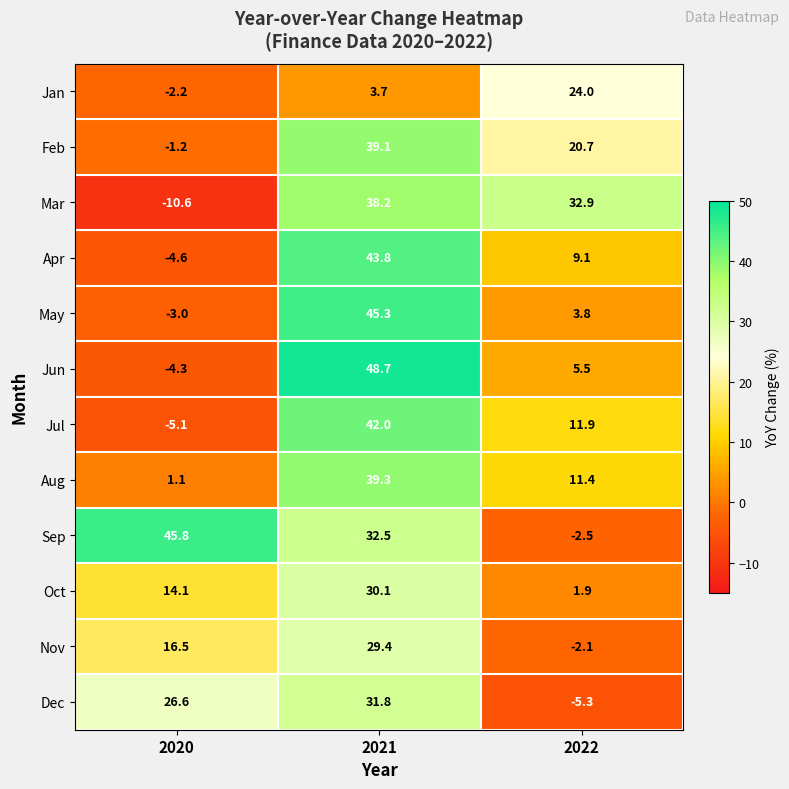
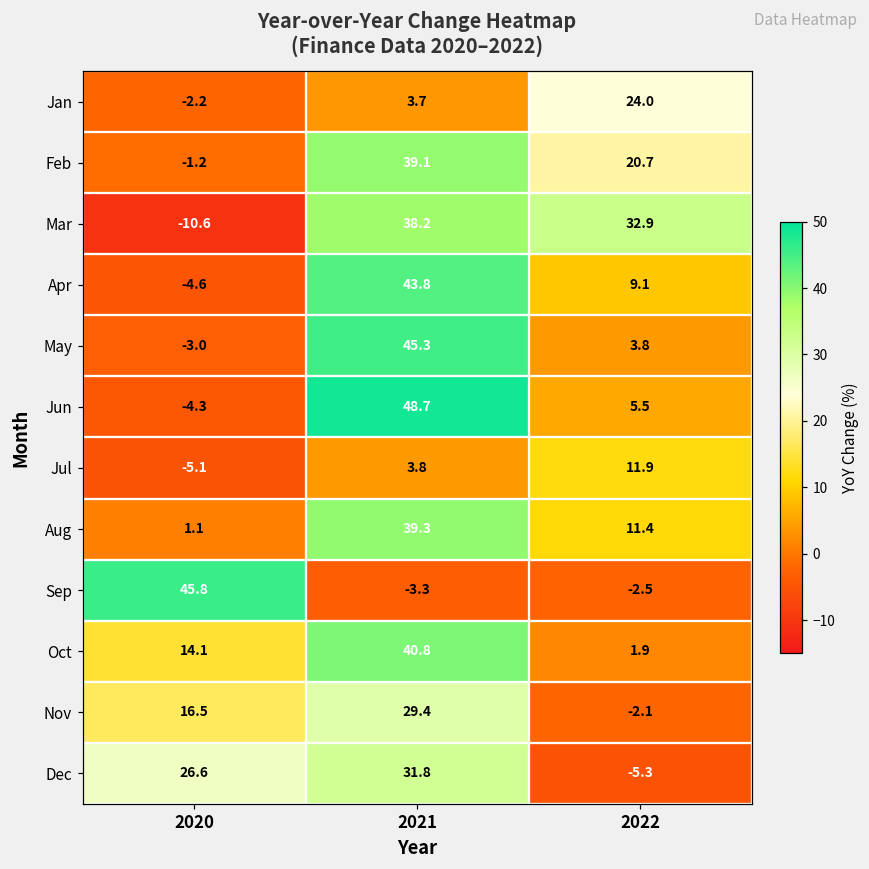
  {
    "Jan": {
      "2020": -2.2,
      "2021": 3.7,
      "2022": 24.0
    },
    "Feb": {
      "2020": -1.2,
      "2021": 39.1,
      "2022": 20.7
    },
    "Mar": {
      "2020": -10.6,
      "2021": 38.2,
      "2022": 32.9
    },
    "Apr": {
      "2020": -4.6,
      "2021": 43.8,
      "2022": 9.1
    },
    "May": {
      "2020": -3.0,
      "2021": 45.3,
      "2022": 3.8
    },
    "Jun": {
      "2020": -4.3,
      "2021": 48.7,
      "2022": 5.5
    },
    "Jul": {
      "2020": -5.1,
-     "2021": 42.0,
+     "2021": 3.8,
      "2022": 11.9
    },
    "Aug": {
      "2020": 1.1,
      "2021": 39.3,
      "2022": 11.4
    },
    "Sep": {
      "2020": 45.8,
-     "2021": 32.5,
+     "2021": -3.3,
      "2022": -2.5
    },
    "Oct": {
      "2020": 14.1,
-     "2021": 30.1,
+     "2021": 40.8,
      "2022": 1.9
    },
    "Nov": {
      "2020": 16.5,
      "2021": 29.4,
      "2022": -2.1
    },
    "Dec": {
      "2020": 26.6,
      "2021": 31.8,
      "2022": -5.3
    }
  }
